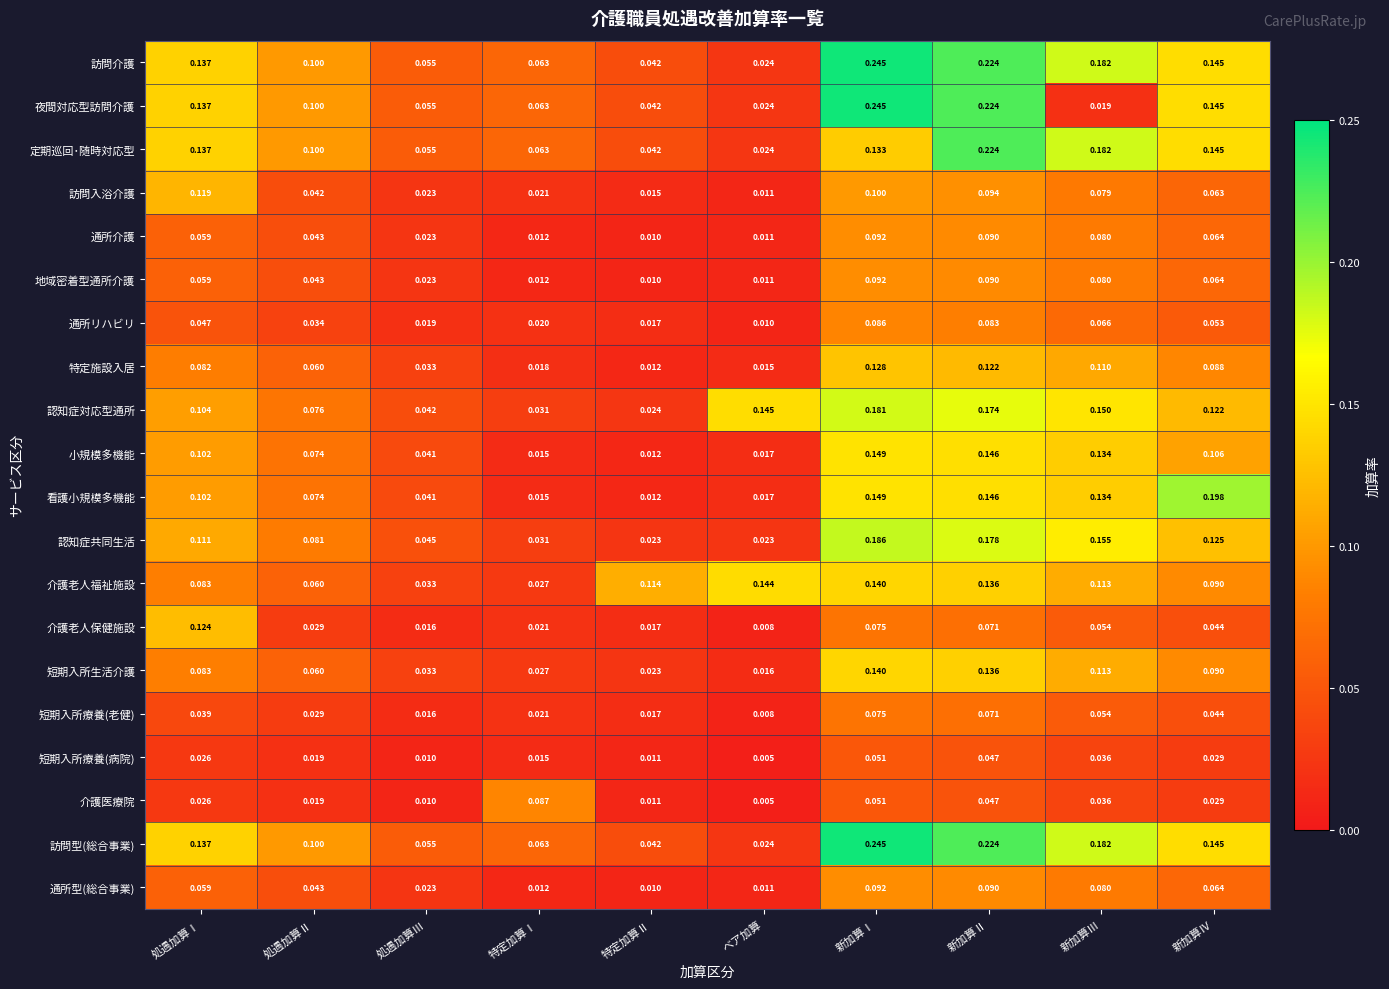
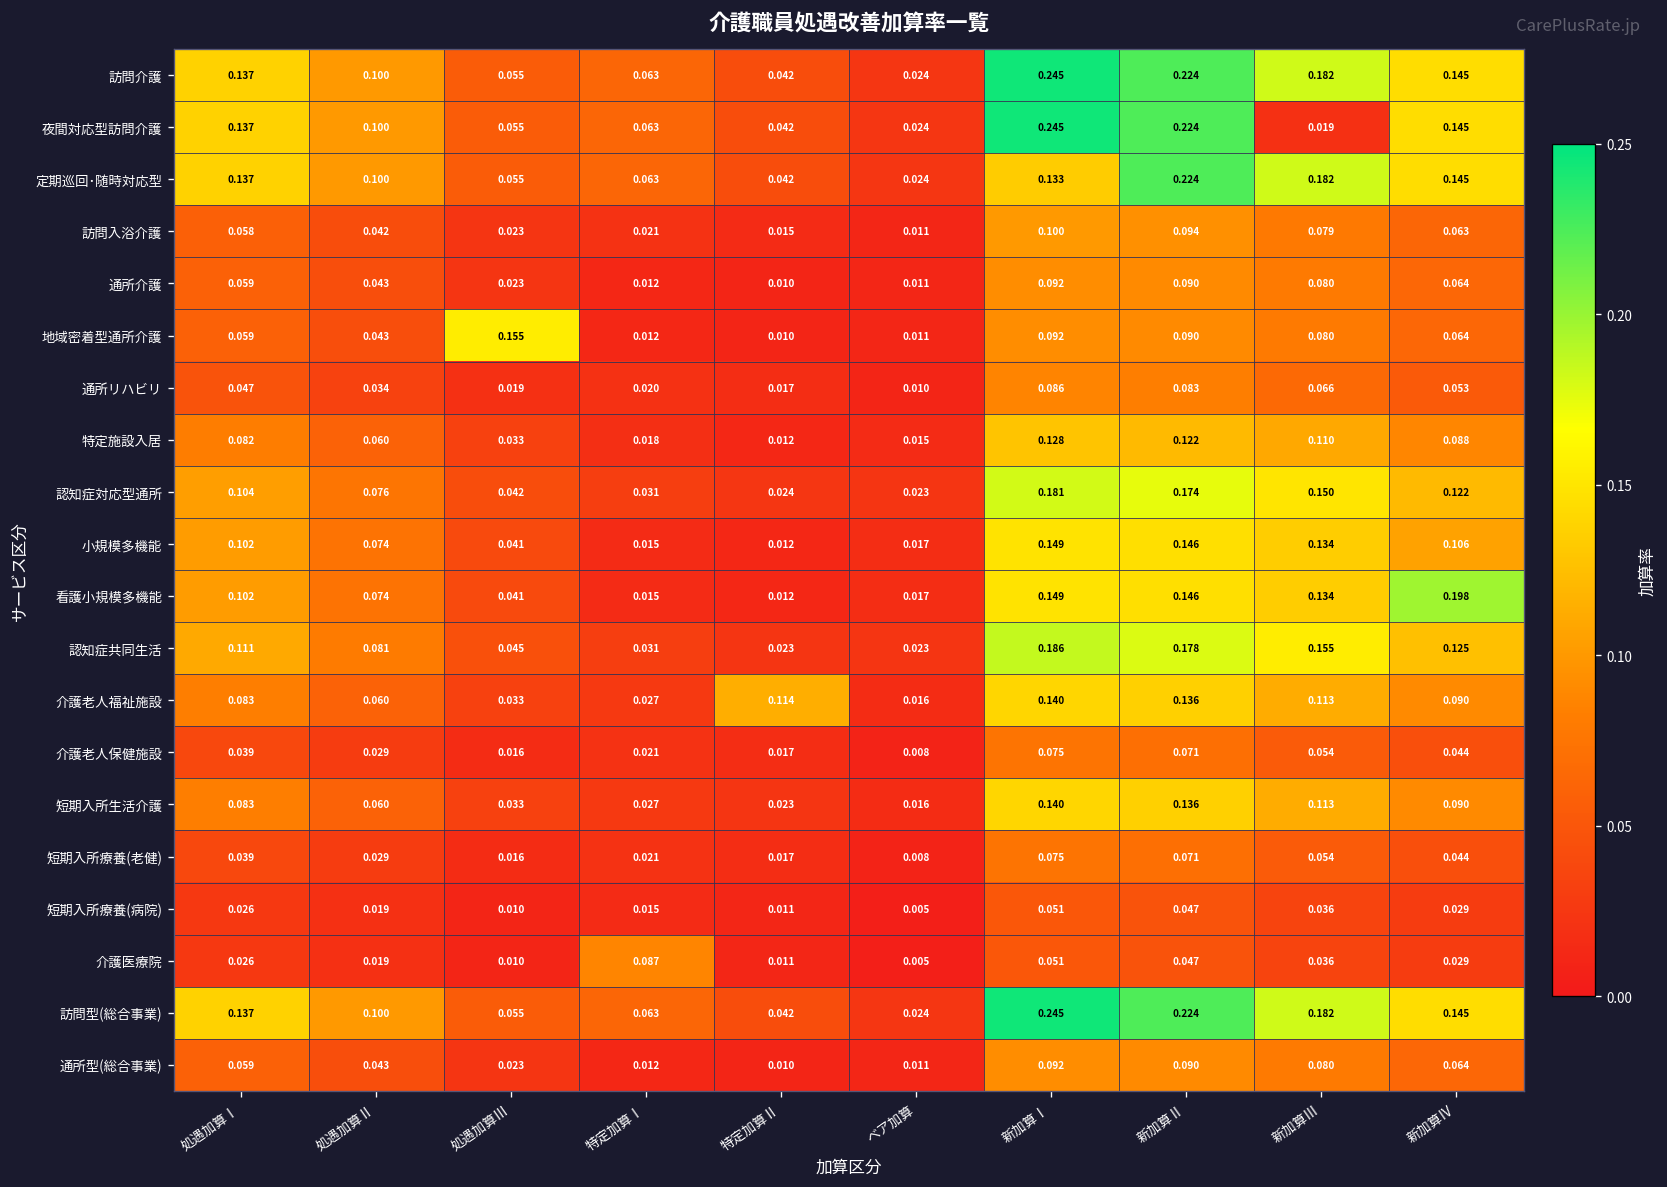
  {
    "訪問介護": {
      "処遇加算Ⅰ": 0.137,
      "処遇加算Ⅱ": 0.100,
      "処遇加算Ⅲ": 0.055,
      "特定加算Ⅰ": 0.063,
      "特定加算Ⅱ": 0.042,
      "ベア加算": 0.024,
      "新加算Ⅰ": 0.245,
      "新加算Ⅱ": 0.224,
      "新加算Ⅲ": 0.182,
      "新加算Ⅳ": 0.145
    },
    "夜間対応型訪問介護": {
      "処遇加算Ⅰ": 0.137,
      "処遇加算Ⅱ": 0.100,
      "処遇加算Ⅲ": 0.055,
      "特定加算Ⅰ": 0.063,
      "特定加算Ⅱ": 0.042,
      "ベア加算": 0.024,
      "新加算Ⅰ": 0.245,
      "新加算Ⅱ": 0.224,
      "新加算Ⅲ": 0.019,
      "新加算Ⅳ": 0.145
    },
    "定期巡回･随時対応型": {
      "処遇加算Ⅰ": 0.137,
      "処遇加算Ⅱ": 0.100,
      "処遇加算Ⅲ": 0.055,
      "特定加算Ⅰ": 0.063,
      "特定加算Ⅱ": 0.042,
      "ベア加算": 0.024,
      "新加算Ⅰ": 0.133,
      "新加算Ⅱ": 0.224,
      "新加算Ⅲ": 0.182,
      "新加算Ⅳ": 0.145
    },
    "訪問入浴介護": {
-     "処遇加算Ⅰ": 0.119,
+     "処遇加算Ⅰ": 0.058,
      "処遇加算Ⅱ": 0.042,
      "処遇加算Ⅲ": 0.023,
      "特定加算Ⅰ": 0.021,
      "特定加算Ⅱ": 0.015,
      "ベア加算": 0.011,
      "新加算Ⅰ": 0.100,
      "新加算Ⅱ": 0.094,
      "新加算Ⅲ": 0.079,
      "新加算Ⅳ": 0.063
    },
    "通所介護": {
      "処遇加算Ⅰ": 0.059,
      "処遇加算Ⅱ": 0.043,
      "処遇加算Ⅲ": 0.023,
      "特定加算Ⅰ": 0.012,
      "特定加算Ⅱ": 0.010,
      "ベア加算": 0.011,
      "新加算Ⅰ": 0.092,
      "新加算Ⅱ": 0.090,
      "新加算Ⅲ": 0.080,
      "新加算Ⅳ": 0.064
    },
    "地域密着型通所介護": {
      "処遇加算Ⅰ": 0.059,
      "処遇加算Ⅱ": 0.043,
-     "処遇加算Ⅲ": 0.023,
+     "処遇加算Ⅲ": 0.155,
      "特定加算Ⅰ": 0.012,
      "特定加算Ⅱ": 0.010,
      "ベア加算": 0.011,
      "新加算Ⅰ": 0.092,
      "新加算Ⅱ": 0.090,
      "新加算Ⅲ": 0.080,
      "新加算Ⅳ": 0.064
    },
    "通所リハビリ": {
      "処遇加算Ⅰ": 0.047,
      "処遇加算Ⅱ": 0.034,
      "処遇加算Ⅲ": 0.019,
      "特定加算Ⅰ": 0.020,
      "特定加算Ⅱ": 0.017,
      "ベア加算": 0.010,
      "新加算Ⅰ": 0.086,
      "新加算Ⅱ": 0.083,
      "新加算Ⅲ": 0.066,
      "新加算Ⅳ": 0.053
    },
    "特定施設入居": {
      "処遇加算Ⅰ": 0.082,
      "処遇加算Ⅱ": 0.060,
      "処遇加算Ⅲ": 0.033,
      "特定加算Ⅰ": 0.018,
      "特定加算Ⅱ": 0.012,
      "ベア加算": 0.015,
      "新加算Ⅰ": 0.128,
      "新加算Ⅱ": 0.122,
      "新加算Ⅲ": 0.110,
      "新加算Ⅳ": 0.088
    },
    "認知症対応型通所": {
      "処遇加算Ⅰ": 0.104,
      "処遇加算Ⅱ": 0.076,
      "処遇加算Ⅲ": 0.042,
      "特定加算Ⅰ": 0.031,
      "特定加算Ⅱ": 0.024,
-     "ベア加算": 0.145,
+     "ベア加算": 0.023,
      "新加算Ⅰ": 0.181,
      "新加算Ⅱ": 0.174,
      "新加算Ⅲ": 0.150,
      "新加算Ⅳ": 0.122
    },
    "小規模多機能": {
      "処遇加算Ⅰ": 0.102,
      "処遇加算Ⅱ": 0.074,
      "処遇加算Ⅲ": 0.041,
      "特定加算Ⅰ": 0.015,
      "特定加算Ⅱ": 0.012,
      "ベア加算": 0.017,
      "新加算Ⅰ": 0.149,
      "新加算Ⅱ": 0.146,
      "新加算Ⅲ": 0.134,
      "新加算Ⅳ": 0.106
    },
    "看護小規模多機能": {
      "処遇加算Ⅰ": 0.102,
      "処遇加算Ⅱ": 0.074,
      "処遇加算Ⅲ": 0.041,
      "特定加算Ⅰ": 0.015,
      "特定加算Ⅱ": 0.012,
      "ベア加算": 0.017,
      "新加算Ⅰ": 0.149,
      "新加算Ⅱ": 0.146,
      "新加算Ⅲ": 0.134,
      "新加算Ⅳ": 0.198
    },
    "認知症共同生活": {
      "処遇加算Ⅰ": 0.111,
      "処遇加算Ⅱ": 0.081,
      "処遇加算Ⅲ": 0.045,
      "特定加算Ⅰ": 0.031,
      "特定加算Ⅱ": 0.023,
      "ベア加算": 0.023,
      "新加算Ⅰ": 0.186,
      "新加算Ⅱ": 0.178,
      "新加算Ⅲ": 0.155,
      "新加算Ⅳ": 0.125
    },
    "介護老人福祉施設": {
      "処遇加算Ⅰ": 0.083,
      "処遇加算Ⅱ": 0.060,
      "処遇加算Ⅲ": 0.033,
      "特定加算Ⅰ": 0.027,
      "特定加算Ⅱ": 0.114,
-     "ベア加算": 0.144,
+     "ベア加算": 0.016,
      "新加算Ⅰ": 0.140,
      "新加算Ⅱ": 0.136,
      "新加算Ⅲ": 0.113,
      "新加算Ⅳ": 0.090
    },
    "介護老人保健施設": {
-     "処遇加算Ⅰ": 0.124,
+     "処遇加算Ⅰ": 0.039,
      "処遇加算Ⅱ": 0.029,
      "処遇加算Ⅲ": 0.016,
      "特定加算Ⅰ": 0.021,
      "特定加算Ⅱ": 0.017,
      "ベア加算": 0.008,
      "新加算Ⅰ": 0.075,
      "新加算Ⅱ": 0.071,
      "新加算Ⅲ": 0.054,
      "新加算Ⅳ": 0.044
    },
    "短期入所生活介護": {
      "処遇加算Ⅰ": 0.083,
      "処遇加算Ⅱ": 0.060,
      "処遇加算Ⅲ": 0.033,
      "特定加算Ⅰ": 0.027,
      "特定加算Ⅱ": 0.023,
      "ベア加算": 0.016,
      "新加算Ⅰ": 0.140,
      "新加算Ⅱ": 0.136,
      "新加算Ⅲ": 0.113,
      "新加算Ⅳ": 0.090
    },
    "短期入所療養(老健)": {
      "処遇加算Ⅰ": 0.039,
      "処遇加算Ⅱ": 0.029,
      "処遇加算Ⅲ": 0.016,
      "特定加算Ⅰ": 0.021,
      "特定加算Ⅱ": 0.017,
      "ベア加算": 0.008,
      "新加算Ⅰ": 0.075,
      "新加算Ⅱ": 0.071,
      "新加算Ⅲ": 0.054,
      "新加算Ⅳ": 0.044
    },
    "短期入所療養(病院)": {
      "処遇加算Ⅰ": 0.026,
      "処遇加算Ⅱ": 0.019,
      "処遇加算Ⅲ": 0.010,
      "特定加算Ⅰ": 0.015,
      "特定加算Ⅱ": 0.011,
      "ベア加算": 0.005,
      "新加算Ⅰ": 0.051,
      "新加算Ⅱ": 0.047,
      "新加算Ⅲ": 0.036,
      "新加算Ⅳ": 0.029
    },
    "介護医療院": {
      "処遇加算Ⅰ": 0.026,
      "処遇加算Ⅱ": 0.019,
      "処遇加算Ⅲ": 0.010,
      "特定加算Ⅰ": 0.087,
      "特定加算Ⅱ": 0.011,
      "ベア加算": 0.005,
      "新加算Ⅰ": 0.051,
      "新加算Ⅱ": 0.047,
      "新加算Ⅲ": 0.036,
      "新加算Ⅳ": 0.029
    },
    "訪問型(総合事業)": {
      "処遇加算Ⅰ": 0.137,
      "処遇加算Ⅱ": 0.100,
      "処遇加算Ⅲ": 0.055,
      "特定加算Ⅰ": 0.063,
      "特定加算Ⅱ": 0.042,
      "ベア加算": 0.024,
      "新加算Ⅰ": 0.245,
      "新加算Ⅱ": 0.224,
      "新加算Ⅲ": 0.182,
      "新加算Ⅳ": 0.145
    },
    "通所型(総合事業)": {
      "処遇加算Ⅰ": 0.059,
      "処遇加算Ⅱ": 0.043,
      "処遇加算Ⅲ": 0.023,
      "特定加算Ⅰ": 0.012,
      "特定加算Ⅱ": 0.010,
      "ベア加算": 0.011,
      "新加算Ⅰ": 0.092,
      "新加算Ⅱ": 0.090,
      "新加算Ⅲ": 0.080,
      "新加算Ⅳ": 0.064
    }
  }
